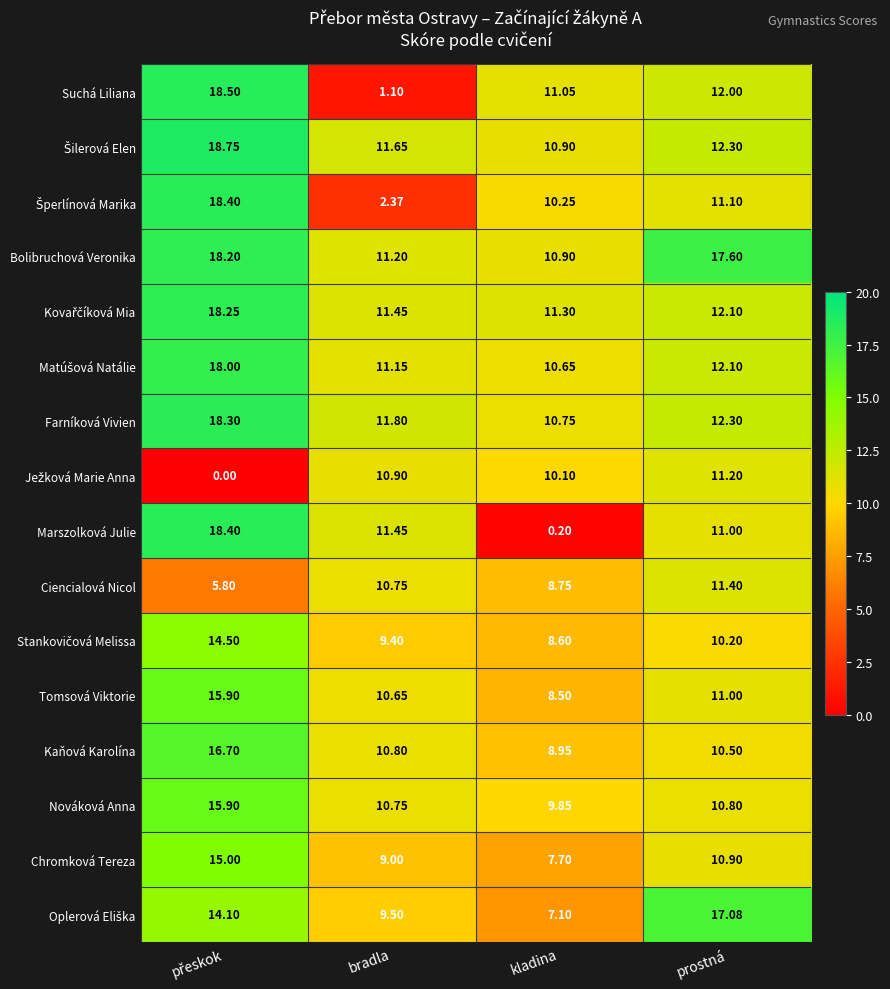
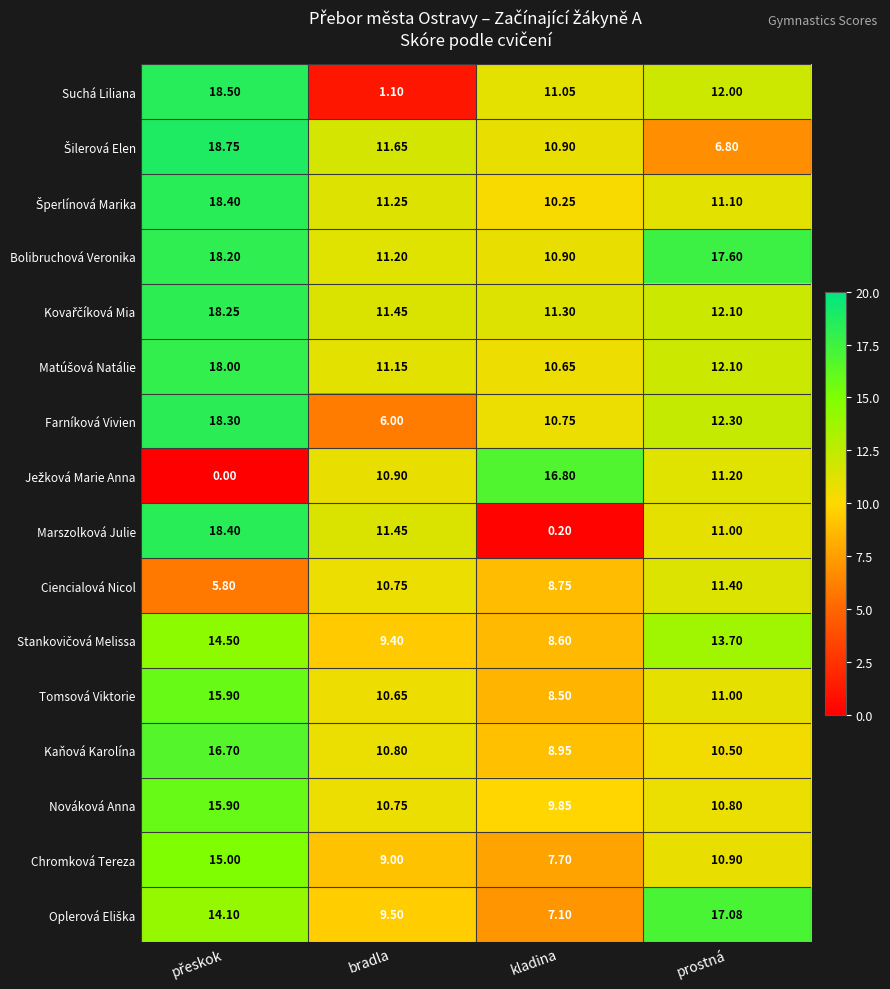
  {
    "Suchá Liliana": {
      "přeskok": 18.50,
      "bradla": 1.10,
      "kladina": 11.05,
      "prostná": 12.00
    },
    "Šilerová Elen": {
      "přeskok": 18.75,
      "bradla": 11.65,
      "kladina": 10.90,
-     "prostná": 12.30
+     "prostná": 6.80
    },
    "Šperlínová Marika": {
      "přeskok": 18.40,
-     "bradla": 2.37,
+     "bradla": 11.25,
      "kladina": 10.25,
      "prostná": 11.10
    },
    "Bolibruchová Veronika": {
      "přeskok": 18.20,
      "bradla": 11.20,
      "kladina": 10.90,
      "prostná": 17.60
    },
    "Kovařčíková Mia": {
      "přeskok": 18.25,
      "bradla": 11.45,
      "kladina": 11.30,
      "prostná": 12.10
    },
    "Matúšová Natálie": {
      "přeskok": 18.00,
      "bradla": 11.15,
      "kladina": 10.65,
      "prostná": 12.10
    },
    "Farníková Vivien": {
      "přeskok": 18.30,
-     "bradla": 11.80,
+     "bradla": 6.00,
      "kladina": 10.75,
      "prostná": 12.30
    },
    "Ježková Marie Anna": {
      "přeskok": 0.00,
      "bradla": 10.90,
-     "kladina": 10.10,
+     "kladina": 16.80,
      "prostná": 11.20
    },
    "Marszolková Julie": {
      "přeskok": 18.40,
      "bradla": 11.45,
      "kladina": 0.20,
      "prostná": 11.00
    },
    "Ciencialová Nicol": {
      "přeskok": 5.80,
      "bradla": 10.75,
      "kladina": 8.75,
      "prostná": 11.40
    },
    "Stankovičová Melissa": {
      "přeskok": 14.50,
      "bradla": 9.40,
      "kladina": 8.60,
-     "prostná": 10.20
+     "prostná": 13.70
    },
    "Tomsová Viktorie": {
      "přeskok": 15.90,
      "bradla": 10.65,
      "kladina": 8.50,
      "prostná": 11.00
    },
    "Kaňová Karolína": {
      "přeskok": 16.70,
      "bradla": 10.80,
      "kladina": 8.95,
      "prostná": 10.50
    },
    "Nováková Anna": {
      "přeskok": 15.90,
      "bradla": 10.75,
      "kladina": 9.85,
      "prostná": 10.80
    },
    "Chromková Tereza": {
      "přeskok": 15.00,
      "bradla": 9.00,
      "kladina": 7.70,
      "prostná": 10.90
    },
    "Oplerová Eliška": {
      "přeskok": 14.10,
      "bradla": 9.50,
      "kladina": 7.10,
      "prostná": 17.08
    }
  }
